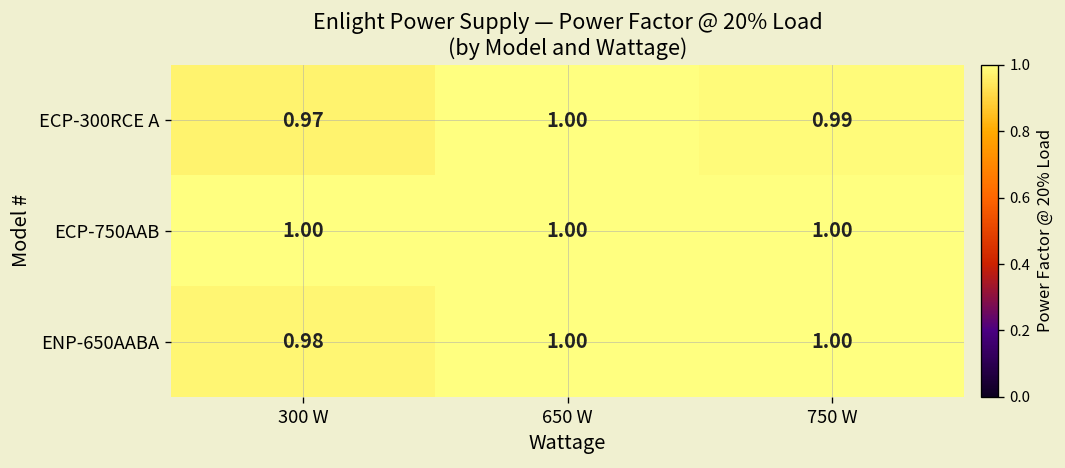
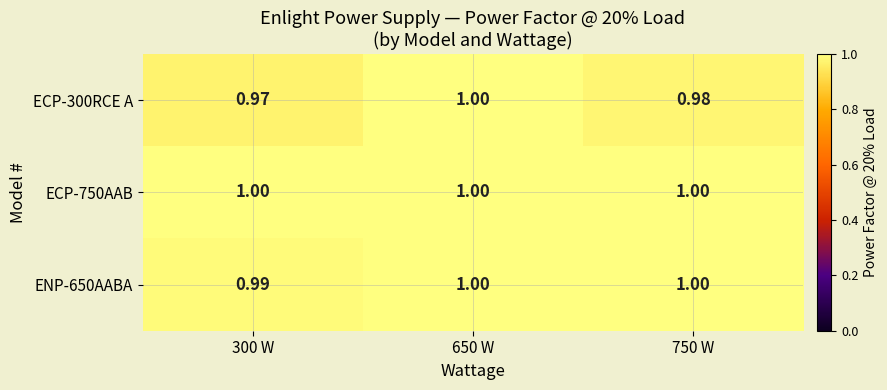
  {
    "ECP-300RCE A": {
      "300 W": 0.97,
      "650 W": 1.00,
-     "750 W": 0.99
+     "750 W": 0.98
    },
    "ECP-750AAB": {
      "300 W": 1.00,
      "650 W": 1.00,
      "750 W": 1.00
    },
    "ENP-650AABA": {
-     "300 W": 0.98,
+     "300 W": 0.99,
      "650 W": 1.00,
      "750 W": 1.00
    }
  }
